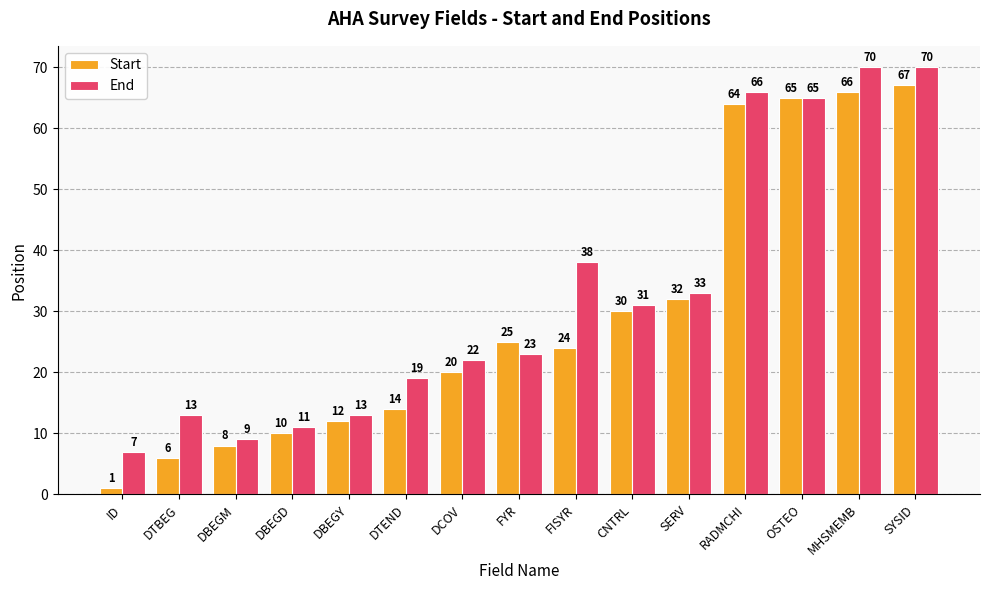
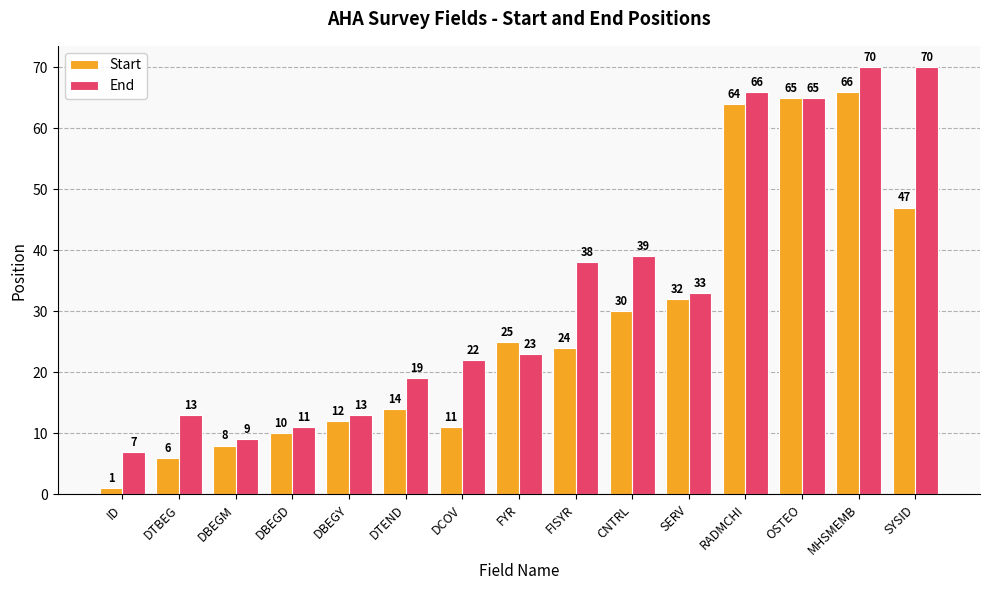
  {
    "Start": {
      "ID": 1,
      "DTBEG": 6,
      "DBEGM": 8,
      "DBEGD": 10,
      "DBEGY": 12,
      "DTEND": 14,
-     "DCOV": 20,
+     "DCOV": 11,
      "FYR": 25,
      "FISYR": 24,
      "CNTRL": 30,
      "SERV": 32,
      "RADMCHI": 64,
      "OSTEO": 65,
      "MHSMEMB": 66,
-     "SYSID": 67
+     "SYSID": 47
    },
    "End": {
      "ID": 7,
      "DTBEG": 13,
      "DBEGM": 9,
      "DBEGD": 11,
      "DBEGY": 13,
      "DTEND": 19,
      "DCOV": 22,
      "FYR": 23,
      "FISYR": 38,
-     "CNTRL": 31,
+     "CNTRL": 39,
      "SERV": 33,
      "RADMCHI": 66,
      "OSTEO": 65,
      "MHSMEMB": 70,
      "SYSID": 70
    }
  }
